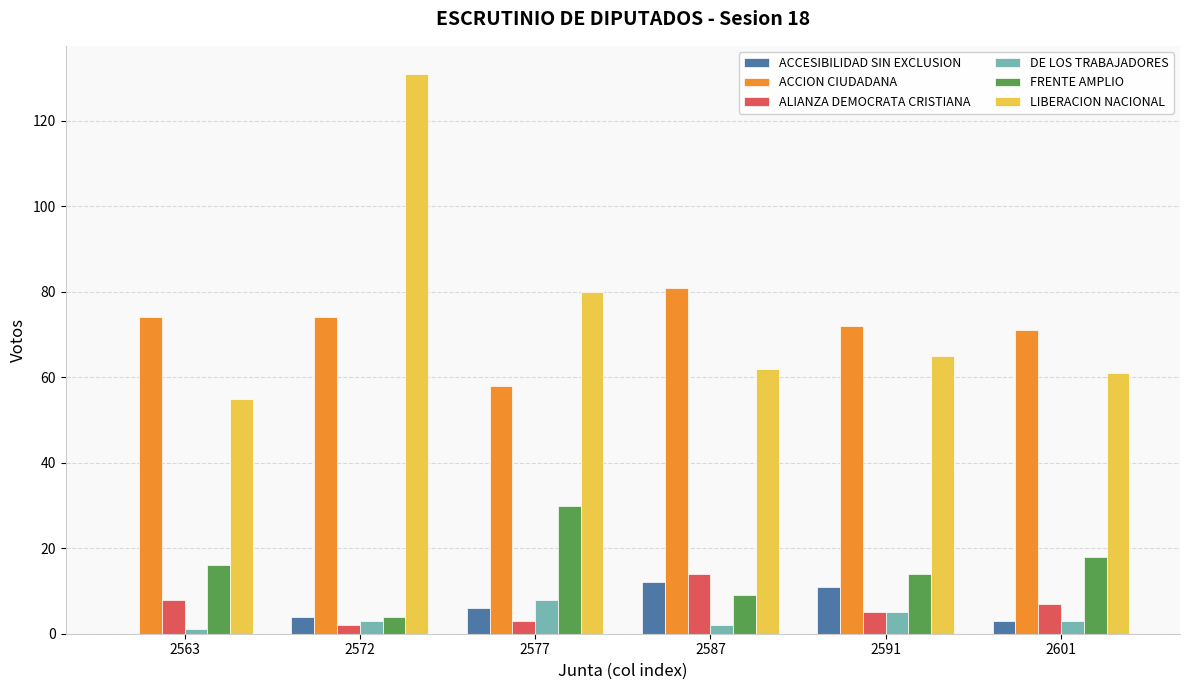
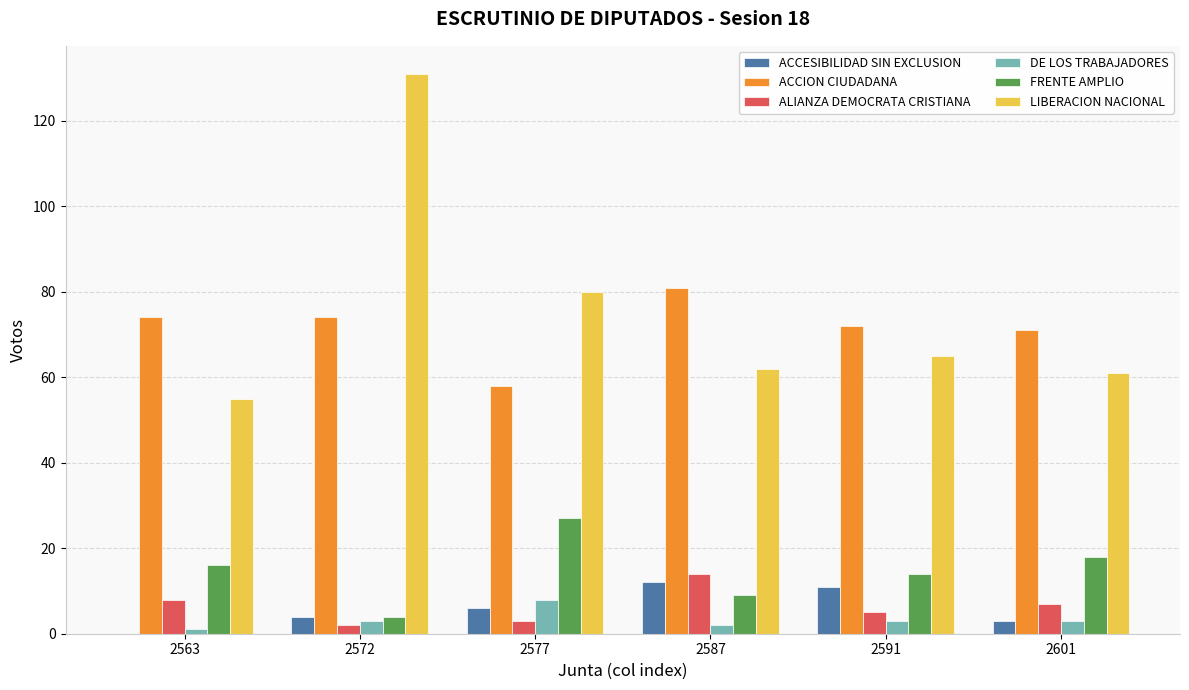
  {
    "ACCESIBILIDAD SIN EXCLUSION": {
      "2563": 0,
      "2572": 4,
      "2577": 6,
      "2587": 12,
      "2591": 11,
      "2601": 3
    },
    "ACCION CIUDADANA": {
      "2563": 74,
      "2572": 74,
      "2577": 58,
      "2587": 81,
      "2591": 72,
      "2601": 71
    },
    "ALIANZA DEMOCRATA CRISTIANA": {
      "2563": 8,
      "2572": 2,
      "2577": 3,
      "2587": 14,
      "2591": 5,
      "2601": 7
    },
    "DE LOS TRABAJADORES": {
      "2563": 1,
      "2572": 3,
      "2577": 8,
      "2587": 2,
-     "2591": 5,
+     "2591": 3,
      "2601": 3
    },
    "FRENTE AMPLIO": {
      "2563": 16,
      "2572": 4,
-     "2577": 30,
+     "2577": 27,
      "2587": 9,
      "2591": 14,
      "2601": 18
    },
    "LIBERACION NACIONAL": {
      "2563": 55,
      "2572": 131,
      "2577": 80,
      "2587": 62,
      "2591": 65,
      "2601": 61
    }
  }
